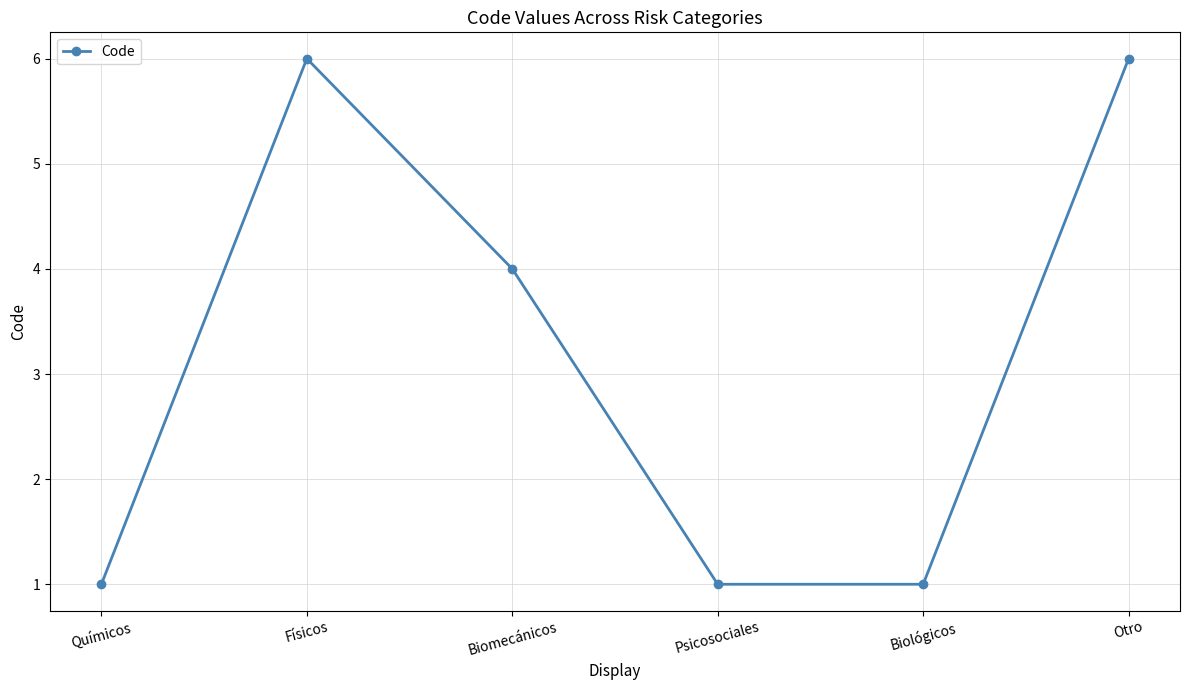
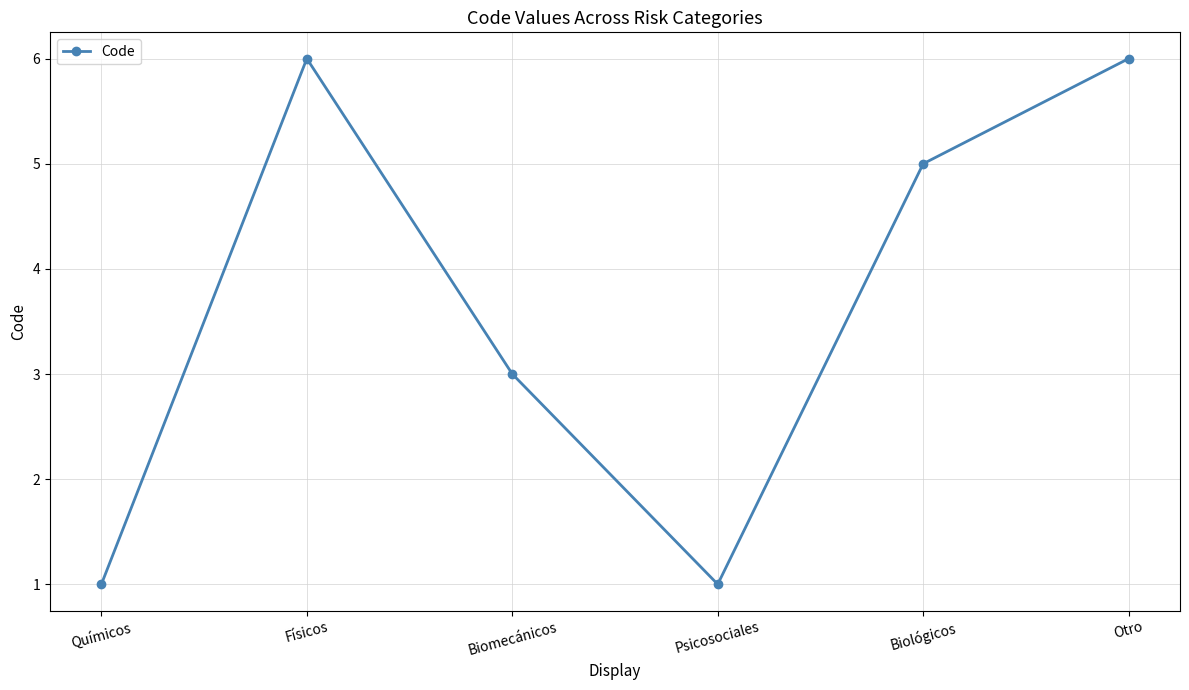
  {
    "Químicos": 1,
    "Físicos": 6,
-   "Biomecánicos": 4,
+   "Biomecánicos": 3,
    "Psicosociales": 1,
-   "Biológicos": 1,
+   "Biológicos": 5,
    "Otro": 6
  }
